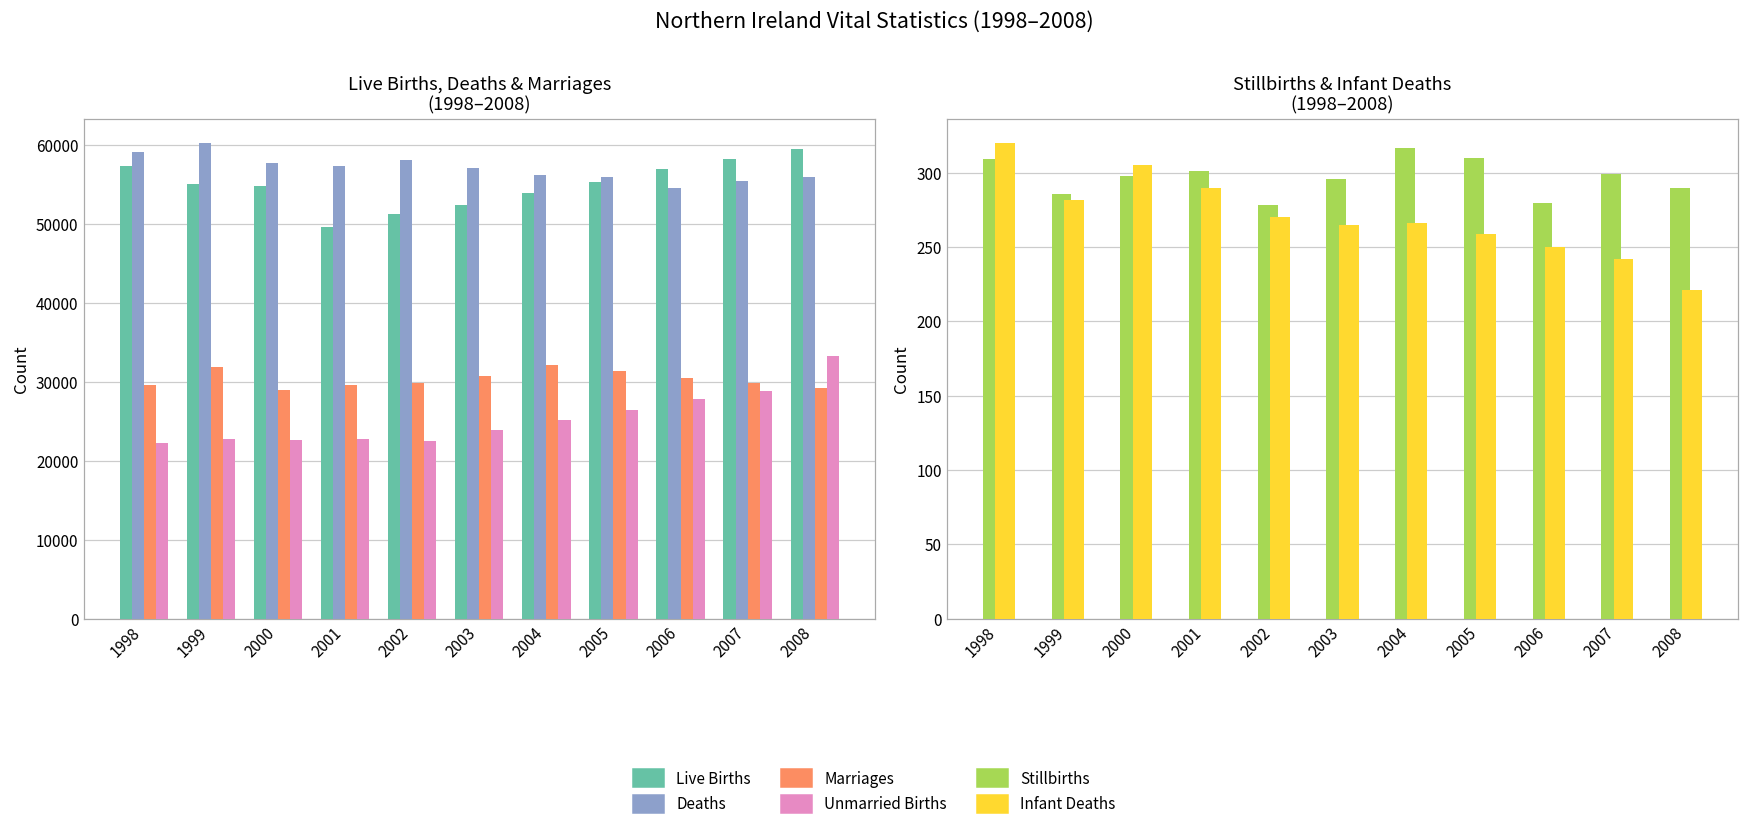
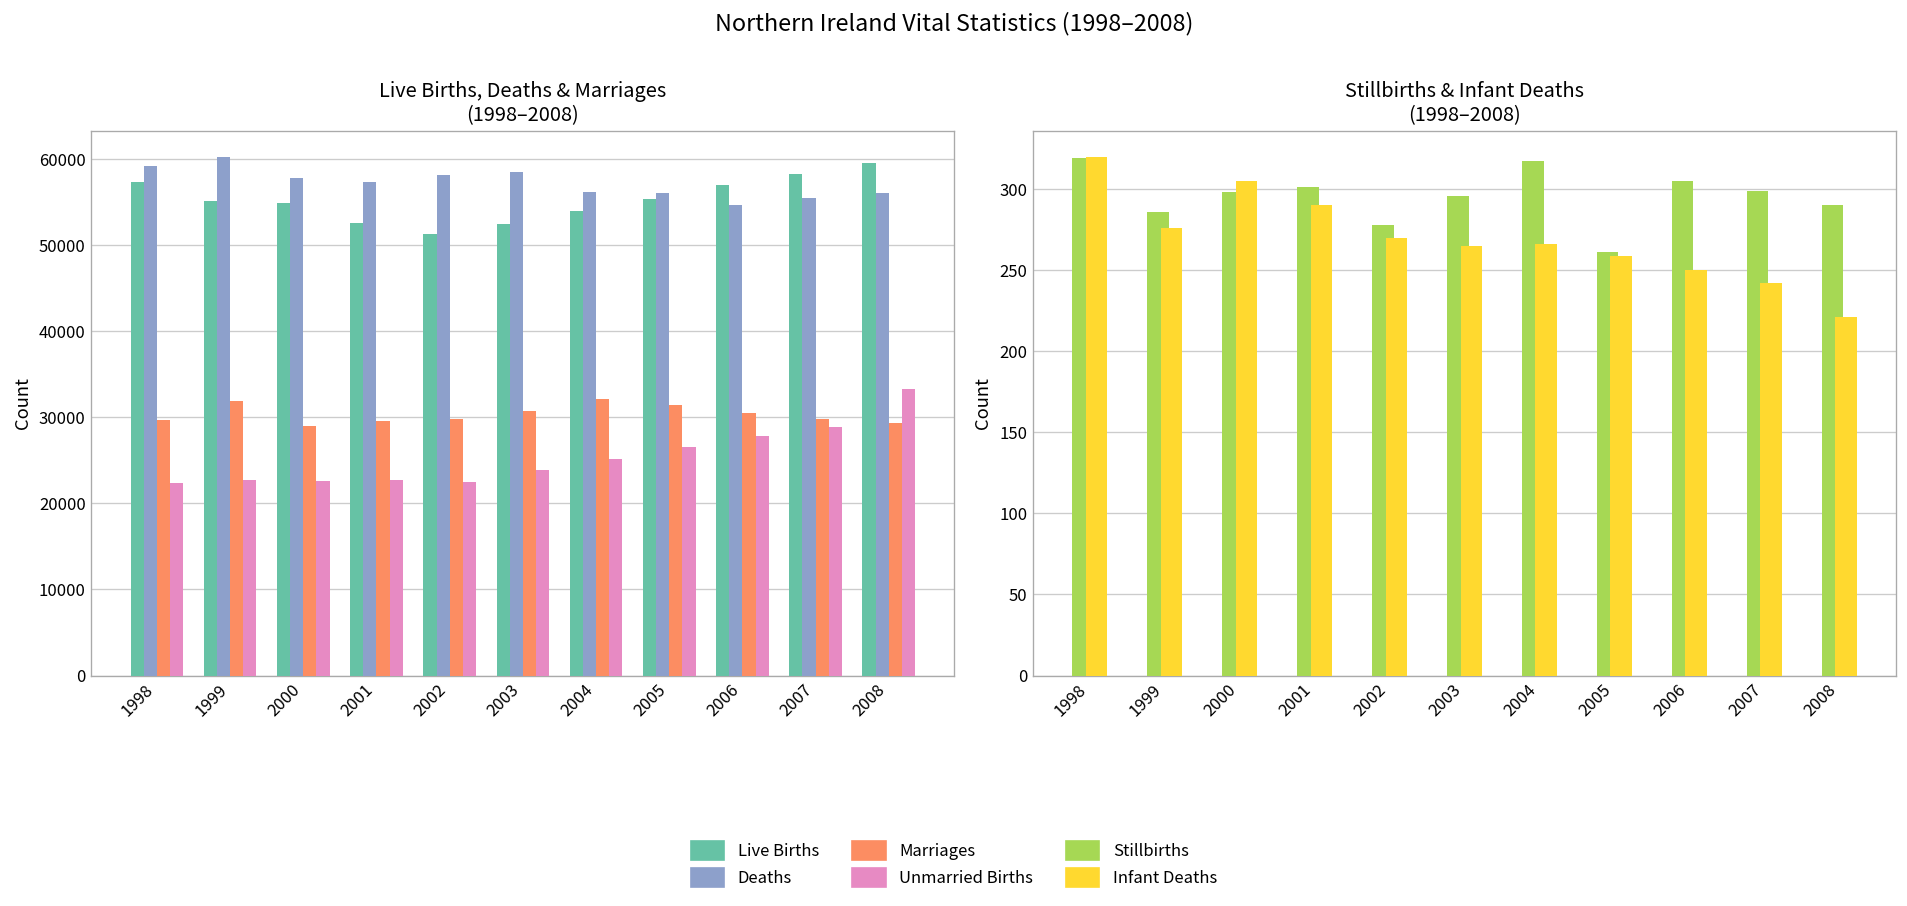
  {
    "Live Births, Deaths & Marriages (1998–2008)": {
      "Live Births": {
        "1998": 57000,
        "1999": 55000,
        "2000": 55000,
-       "2001": 50000,
+       "2001": 53000,
        "2002": 51000,
        "2003": 52000,
        "2004": 54000,
        "2005": 55000,
        "2006": 57000,
        "2007": 58000,
        "2008": 60000
      },
      "Deaths": {
        "1998": 59000,
        "1999": 60000,
        "2000": 58000,
        "2001": 57000,
        "2002": 58000,
-       "2003": 57000,
+       "2003": 58000,
        "2004": 56000,
        "2005": 56000,
        "2006": 55000,
        "2007": 55000,
        "2008": 56000
      },
      "Marriages": {
        "1998": 30000,
        "1999": 32000,
        "2000": 29000,
        "2001": 30000,
        "2002": 30000,
        "2003": 31000,
        "2004": 32000,
        "2005": 31000,
        "2006": 30000,
        "2007": 30000,
        "2008": 29000
      },
      "Unmarried Births": {
        "1998": 22000,
        "1999": 23000,
        "2000": 23000,
        "2001": 23000,
        "2002": 23000,
        "2003": 24000,
        "2004": 25000,
        "2005": 27000,
        "2006": 28000,
        "2007": 29000,
        "2008": 33000
      }
    },
    "Stillbirths & Infant Deaths (1998–2008)": {
      "Stillbirths": {
-       "1998": 309,
+       "1998": 319,
        "1999": 286,
        "2000": 298,
        "2001": 301,
        "2002": 278,
        "2003": 296,
        "2004": 317,
-       "2005": 310,
-       "2006": 280,
+       "2005": 261,
+       "2006": 305,
        "2007": 299,
        "2008": 290
      },
      "Infant Deaths": {
        "1998": 320,
-       "1999": 282,
+       "1999": 276,
        "2000": 305,
        "2001": 290,
        "2002": 270,
        "2003": 265,
        "2004": 266,
        "2005": 259,
        "2006": 250,
        "2007": 242,
        "2008": 221
      }
    }
  }
